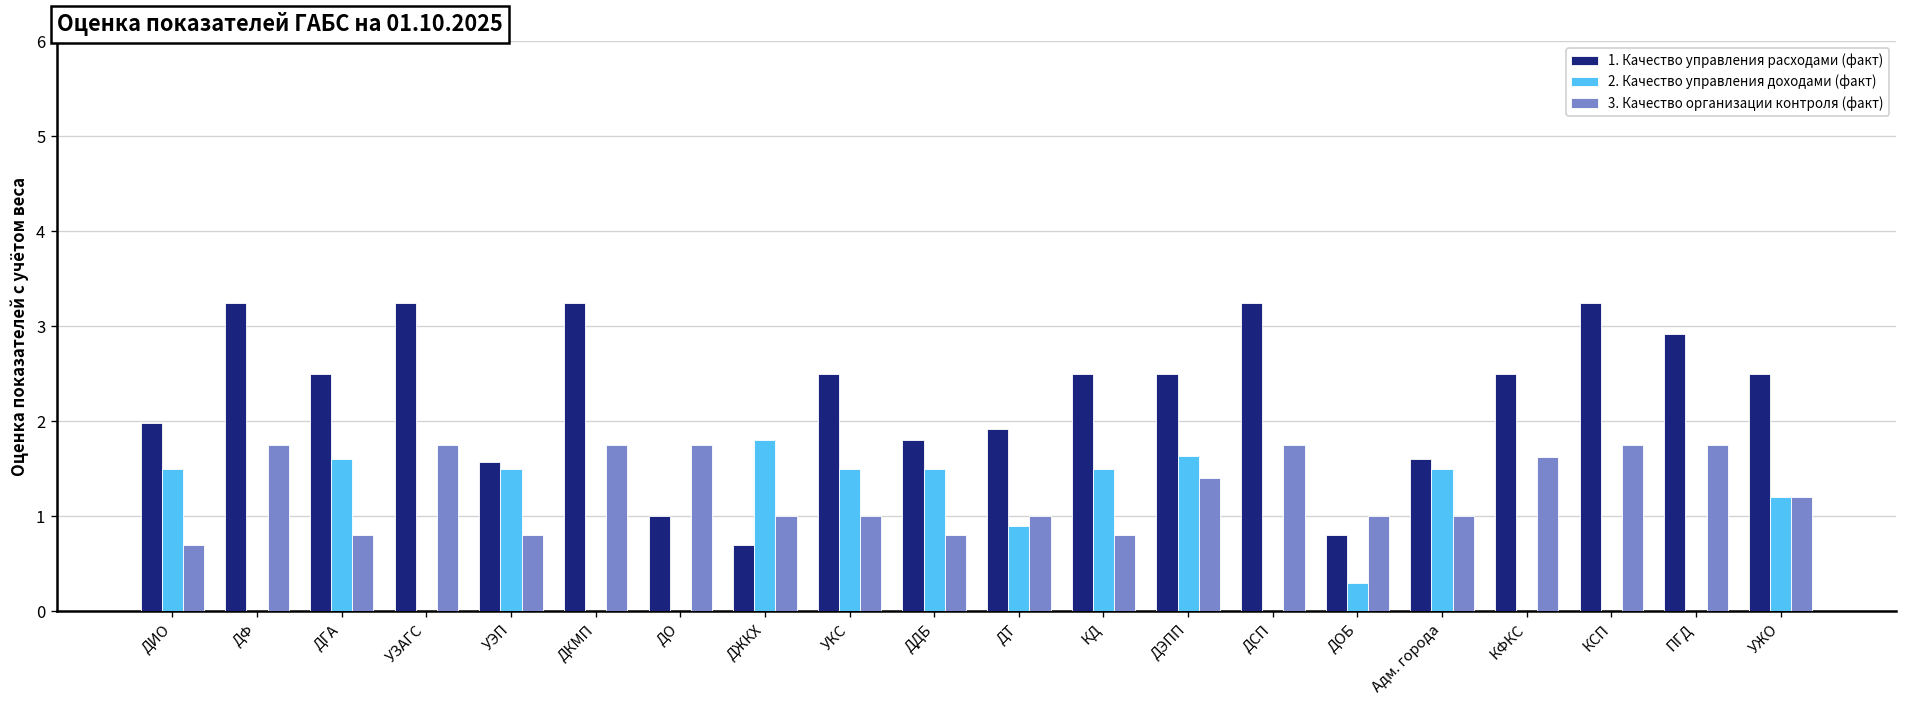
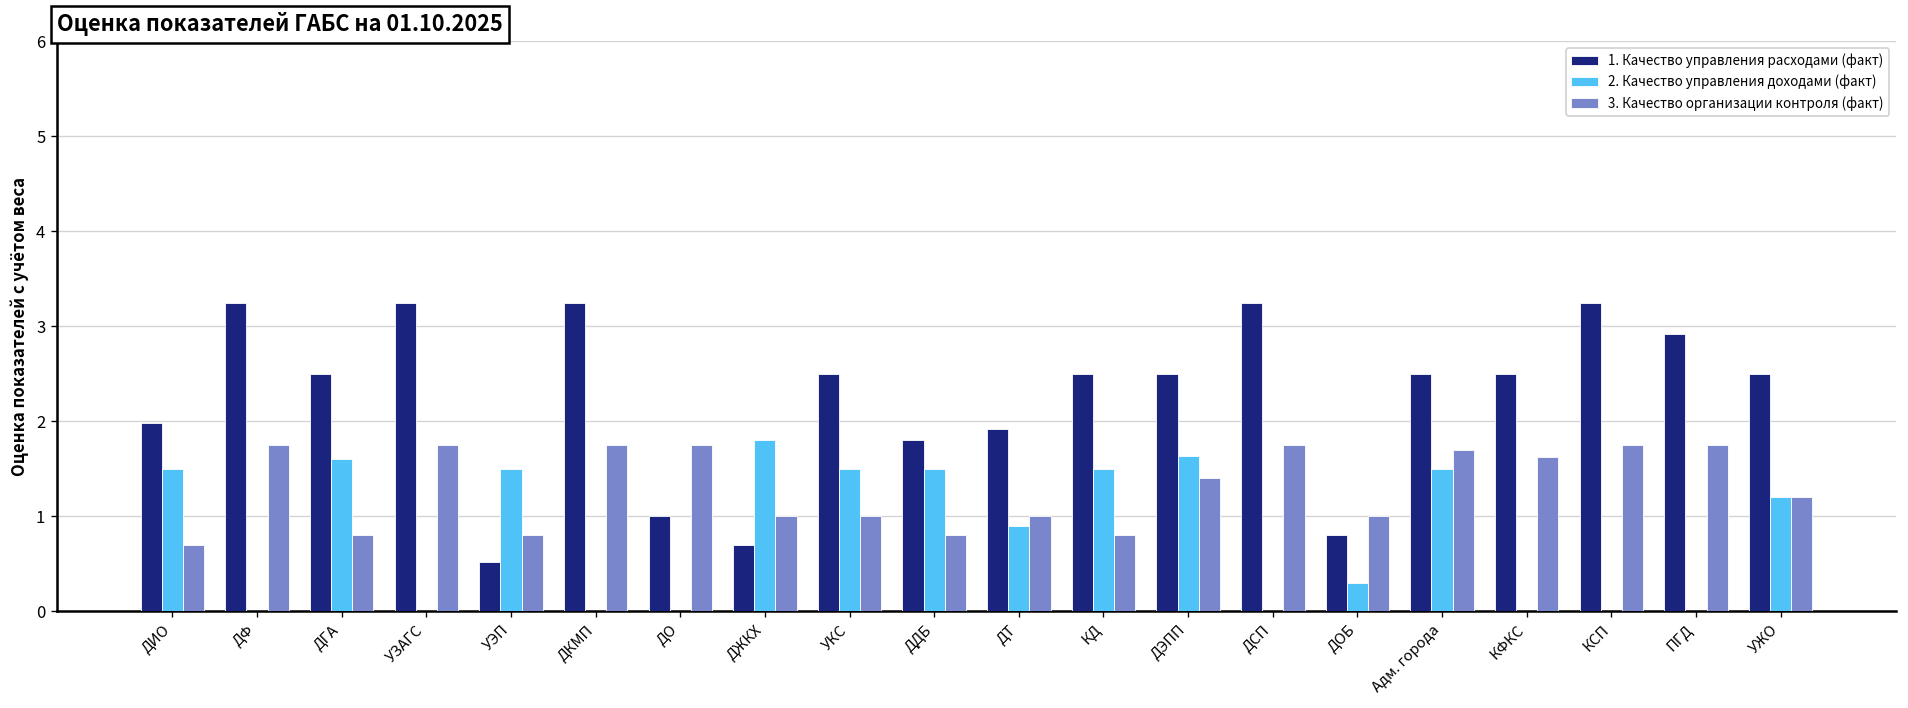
  {
    "1. Качество управления расходами (факт)": {
      "ДИО": 2.0,
      "ДФ": 3.3,
      "ДГА": 2.5,
      "УЗАГС": 3.2,
-     "УЭП": 1.6,
+     "УЭП": 0.5,
      "ДКМП": 3.3,
      "ДО": 1.0,
      "ДЖКХ": 0.7,
      "УКС": 2.5,
      "ДДБ": 1.8,
      "ДТ": 1.9,
      "КД": 2.5,
      "ДЭПП": 2.5,
      "ДСП": 3.3,
      "ДОБ": 0.8,
-     "Адм. города": 1.6,
+     "Адм. города": 2.5,
      "КФКС": 2.5,
      "КСП": 3.3,
      "ПГД": 2.9,
      "УЖО": 2.5
    },
    "2. Качество управления доходами (факт)": {
      "ДИО": 1.5,
      "ДФ": 0.0,
      "ДГА": 1.6,
      "УЗАГС": 0.0,
      "УЭП": 1.5,
      "ДКМП": 0.0,
      "ДО": 0.0,
      "ДЖКХ": 1.8,
      "УКС": 1.5,
      "ДДБ": 1.5,
      "ДТ": 0.9,
      "КД": 1.5,
      "ДЭПП": 1.6,
      "ДСП": 0.0,
      "ДОБ": 0.3,
      "Адм. города": 1.5,
      "КФКС": 0.0,
      "КСП": 0.0,
      "ПГД": 0.0,
      "УЖО": 1.2
    },
    "3. Качество организации контроля (факт)": {
      "ДИО": 0.7,
      "ДФ": 1.8,
      "ДГА": 0.8,
      "УЗАГС": 1.8,
      "УЭП": 0.8,
      "ДКМП": 1.8,
      "ДО": 1.8,
      "ДЖКХ": 1.0,
      "УКС": 1.0,
      "ДДБ": 0.8,
      "ДТ": 1.0,
      "КД": 0.8,
      "ДЭПП": 1.4,
      "ДСП": 1.8,
      "ДОБ": 1.0,
-     "Адм. города": 1.0,
+     "Адм. города": 1.7,
      "КФКС": 1.6,
      "КСП": 1.8,
      "ПГД": 1.8,
      "УЖО": 1.2
    }
  }
